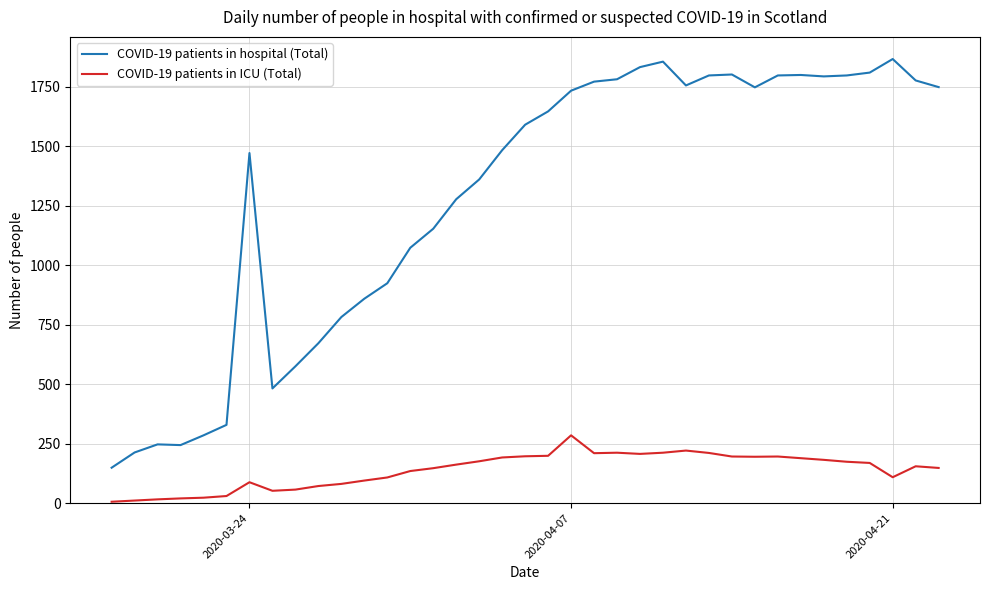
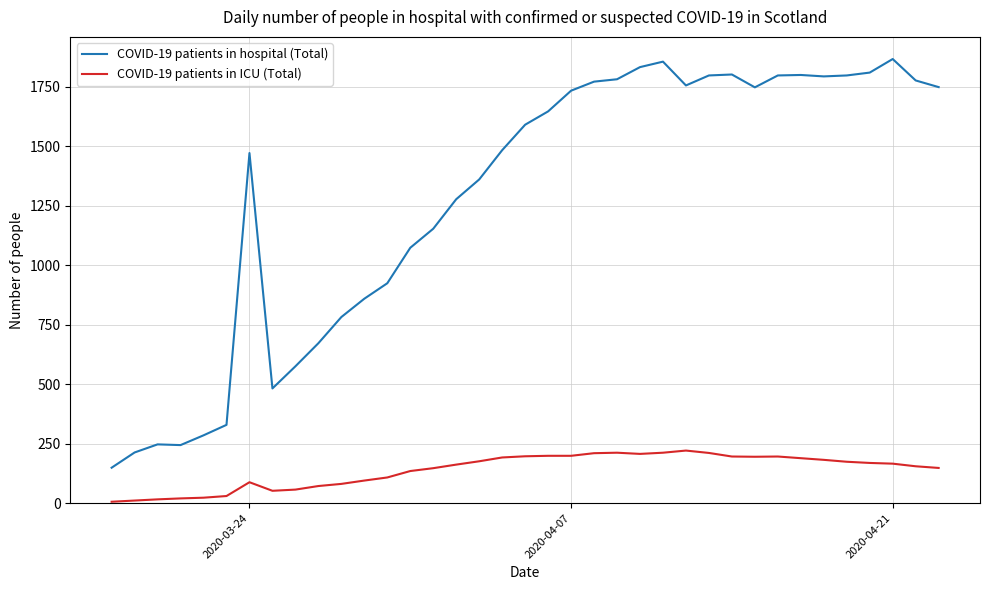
  {
    "COVID-19 patients in hospital (Total)": {
      "2020-03-24": 1470,
      "2020-04-07": 1730,
      "2020-04-21": 1870
    },
    "COVID-19 patients in ICU (Total)": {
      "2020-03-24": 90,
-     "2020-04-07": 290,
-     "2020-04-21": 110
+     "2020-04-07": 200,
+     "2020-04-21": 170
    }
  }
